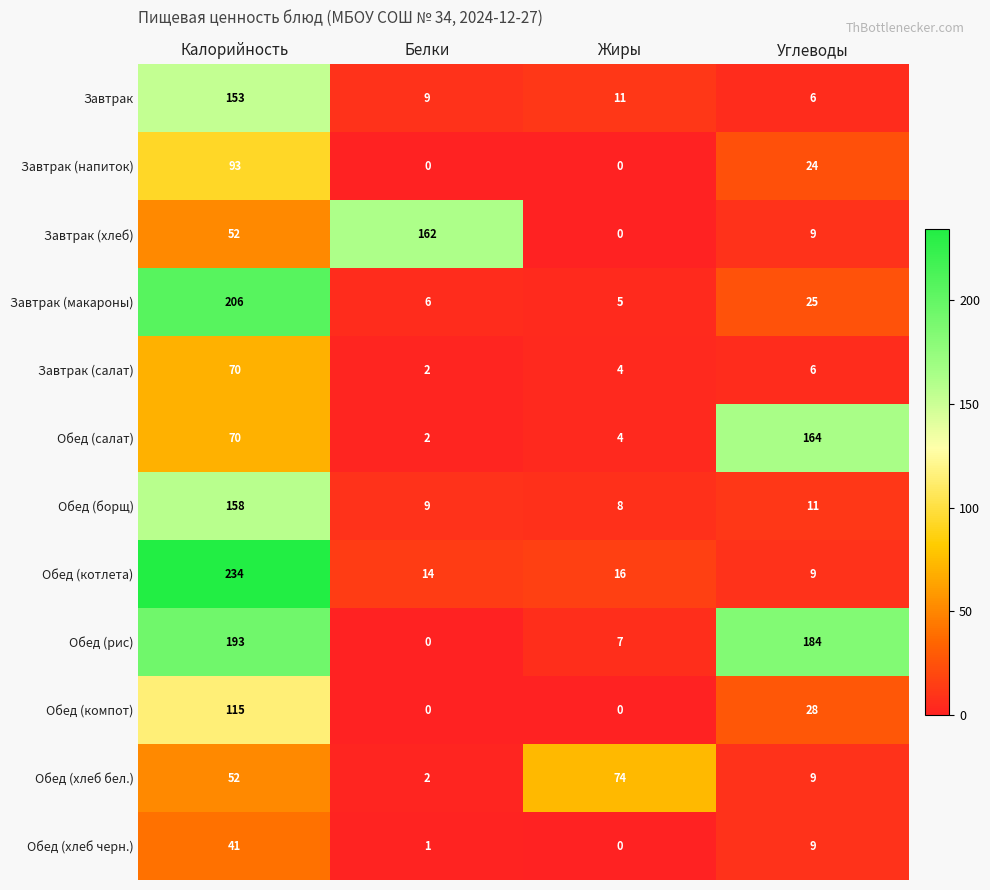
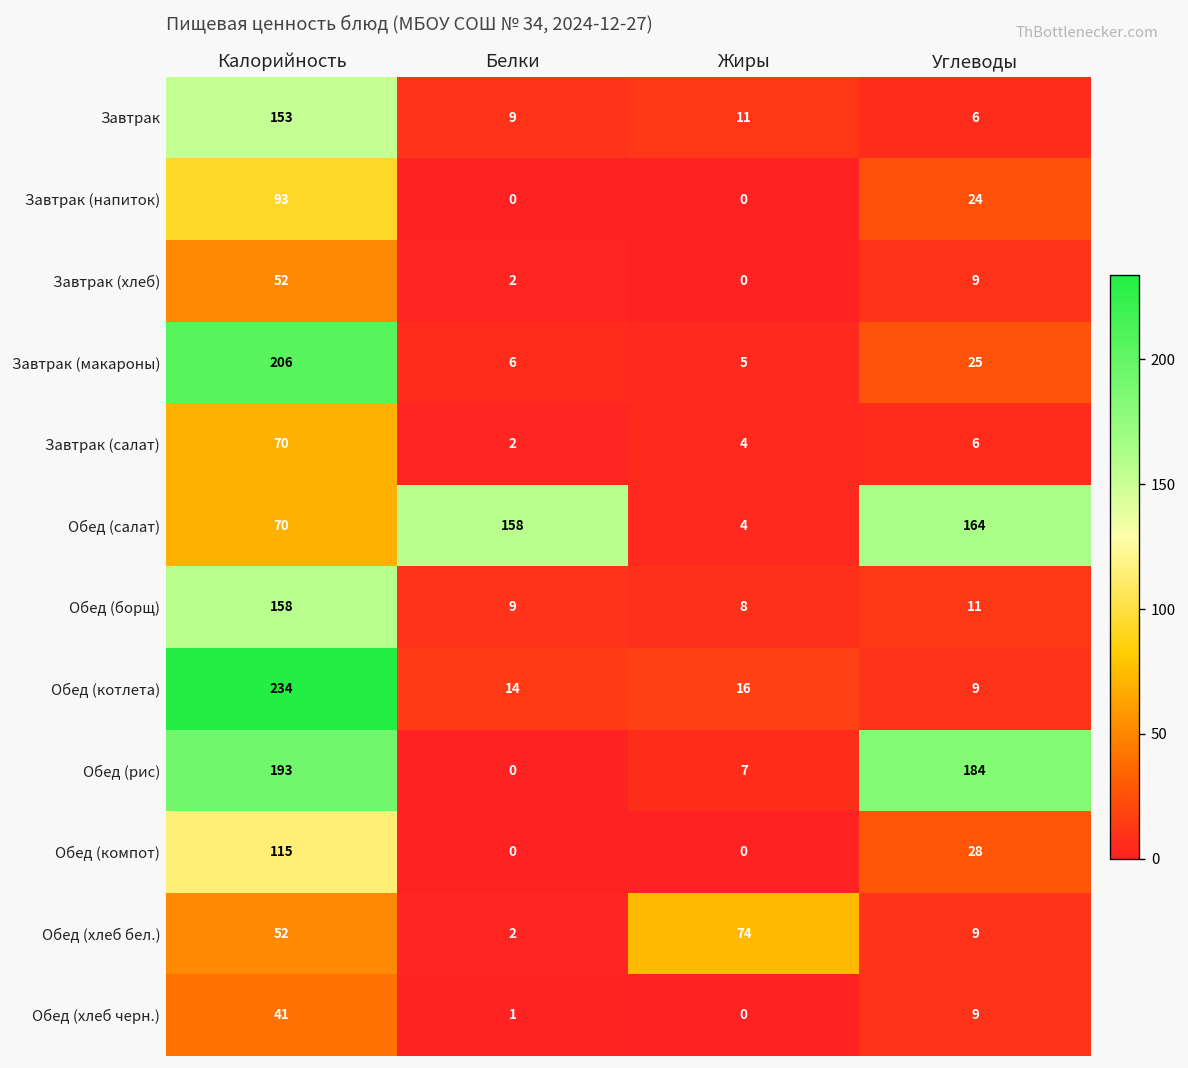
  {
    "Завтрак": {
      "Калорийность": 153,
      "Белки": 9,
      "Жиры": 11,
      "Углеводы": 6
    },
    "Завтрак (напиток)": {
      "Калорийность": 93,
      "Белки": 0,
      "Жиры": 0,
      "Углеводы": 24
    },
    "Завтрак (хлеб)": {
      "Калорийность": 52,
-     "Белки": 162,
+     "Белки": 2,
      "Жиры": 0,
      "Углеводы": 9
    },
    "Завтрак (макароны)": {
      "Калорийность": 206,
      "Белки": 6,
      "Жиры": 5,
      "Углеводы": 25
    },
    "Завтрак (салат)": {
      "Калорийность": 70,
      "Белки": 2,
      "Жиры": 4,
      "Углеводы": 6
    },
    "Обед (салат)": {
      "Калорийность": 70,
-     "Белки": 2,
+     "Белки": 158,
      "Жиры": 4,
      "Углеводы": 164
    },
    "Обед (борщ)": {
      "Калорийность": 158,
      "Белки": 9,
      "Жиры": 8,
      "Углеводы": 11
    },
    "Обед (котлета)": {
      "Калорийность": 234,
      "Белки": 14,
      "Жиры": 16,
      "Углеводы": 9
    },
    "Обед (рис)": {
      "Калорийность": 193,
      "Белки": 0,
      "Жиры": 7,
      "Углеводы": 184
    },
    "Обед (компот)": {
      "Калорийность": 115,
      "Белки": 0,
      "Жиры": 0,
      "Углеводы": 28
    },
    "Обед (хлеб бел.)": {
      "Калорийность": 52,
      "Белки": 2,
      "Жиры": 74,
      "Углеводы": 9
    },
    "Обед (хлеб черн.)": {
      "Калорийность": 41,
      "Белки": 1,
      "Жиры": 0,
      "Углеводы": 9
    }
  }
